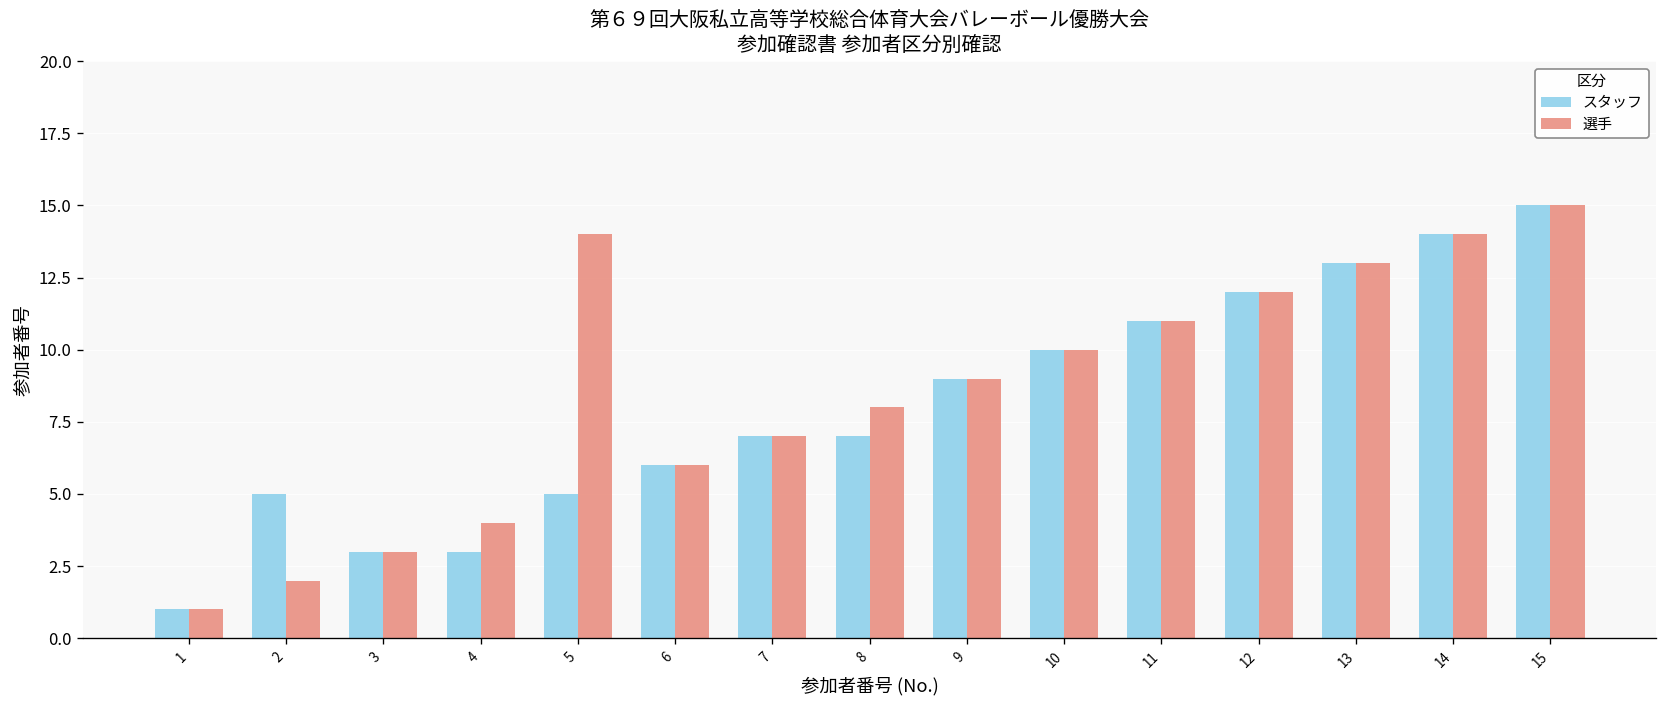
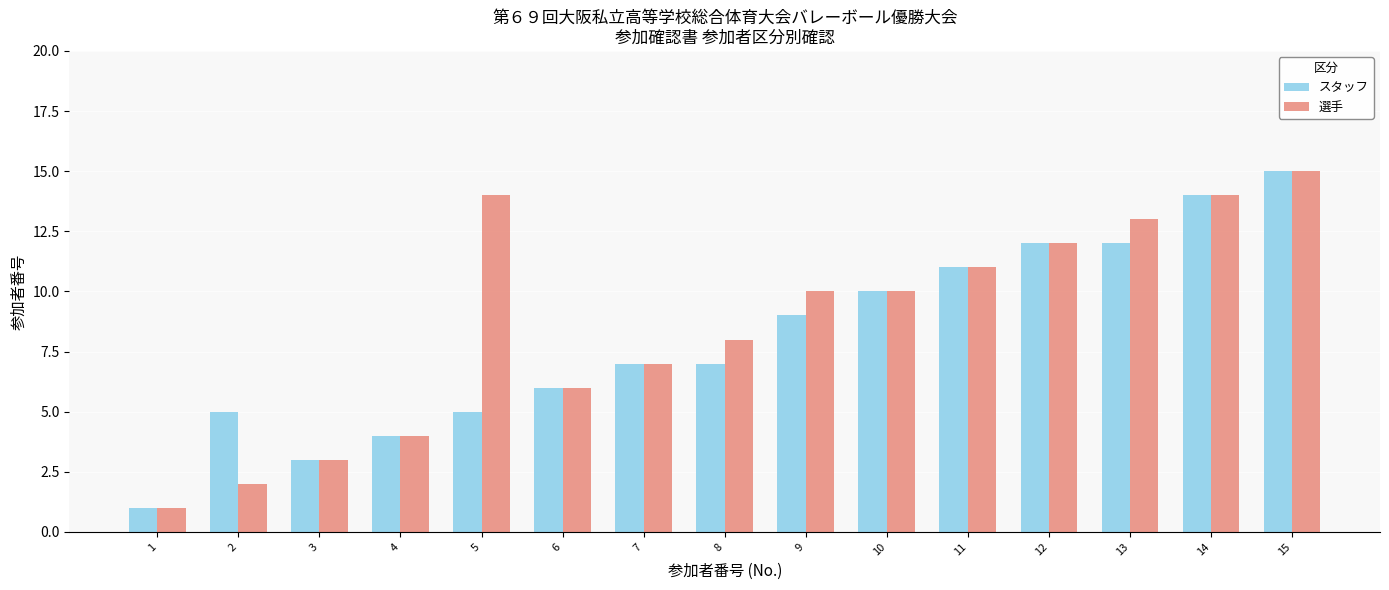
  {
    "スタッフ": {
      "1": 1,
      "2": 5,
      "3": 3,
-     "4": 3,
+     "4": 4,
      "5": 5,
      "6": 6,
      "7": 7,
      "8": 7,
      "9": 9,
      "10": 10,
      "11": 11,
      "12": 12,
-     "13": 13,
+     "13": 12,
      "14": 14,
      "15": 15
    },
    "選手": {
      "1": 1,
      "2": 2,
      "3": 3,
      "4": 4,
      "5": 14,
      "6": 6,
      "7": 7,
      "8": 8,
-     "9": 9,
+     "9": 10,
      "10": 10,
      "11": 11,
      "12": 12,
      "13": 13,
      "14": 14,
      "15": 15
    }
  }
